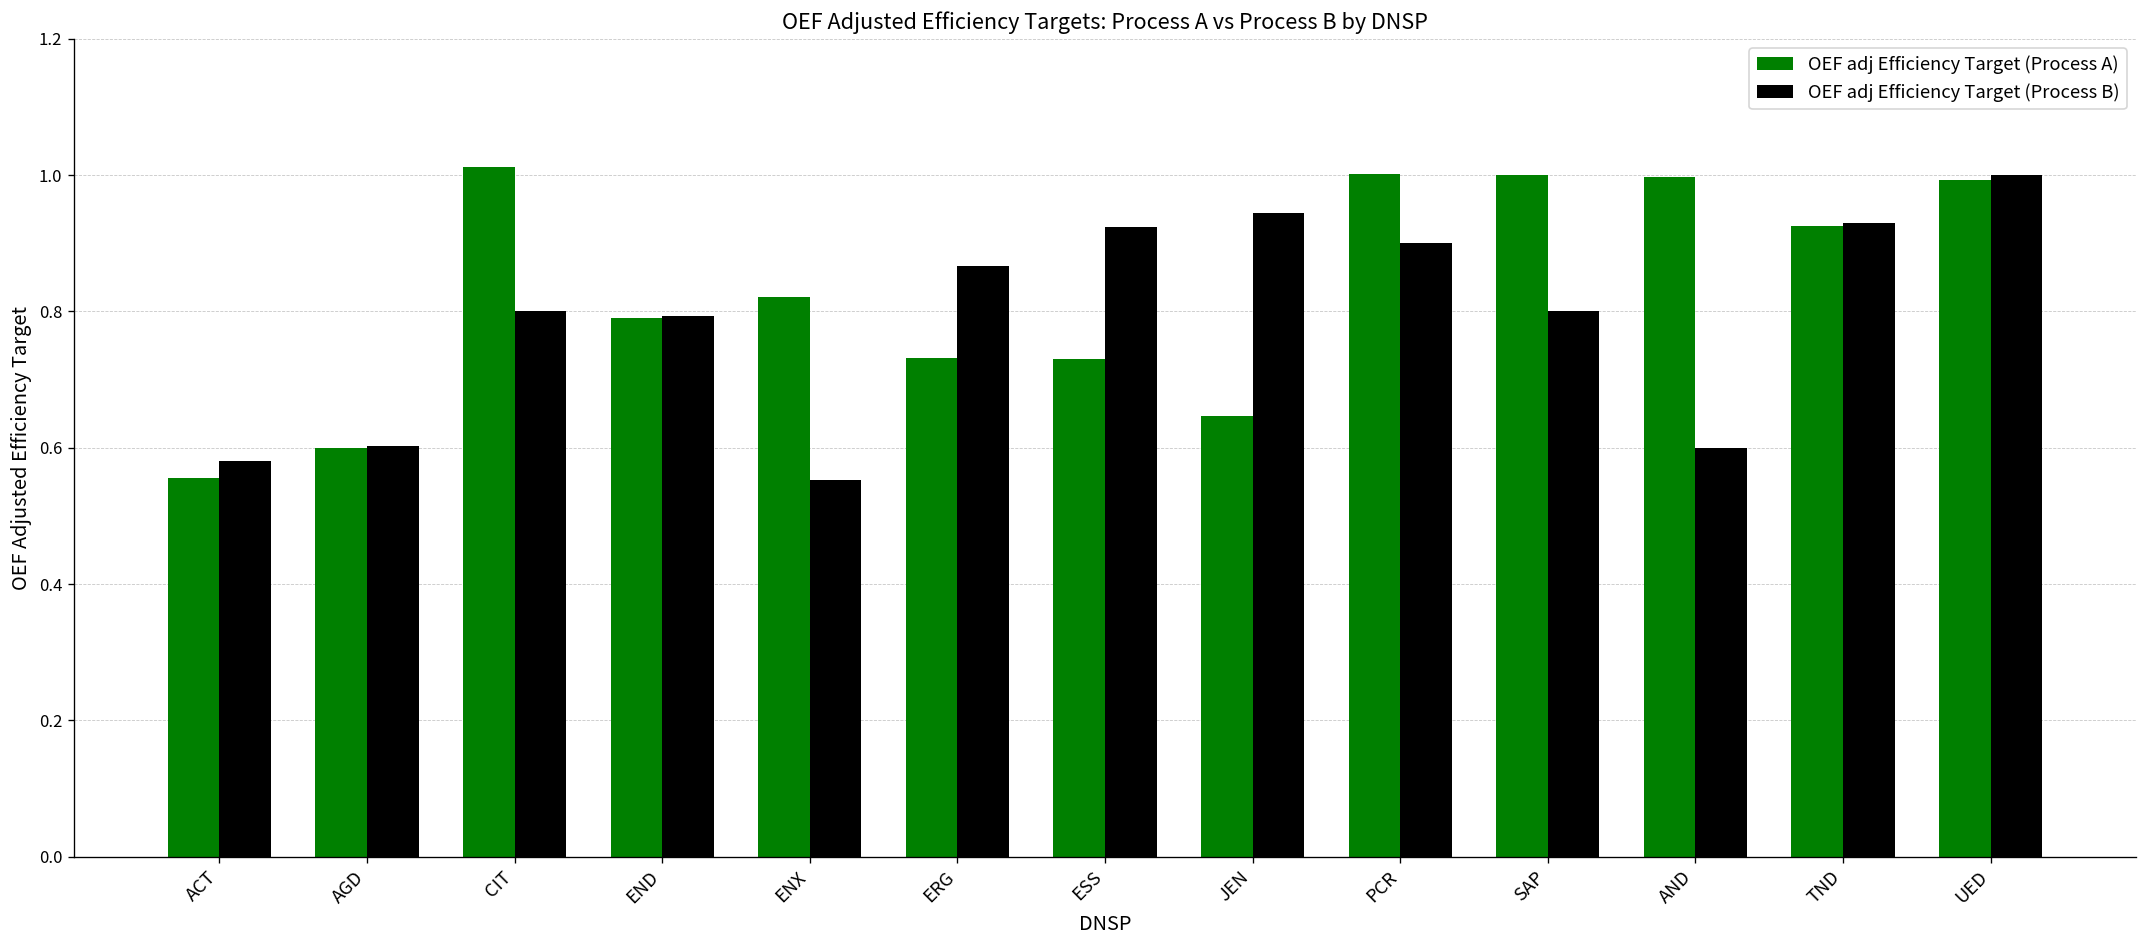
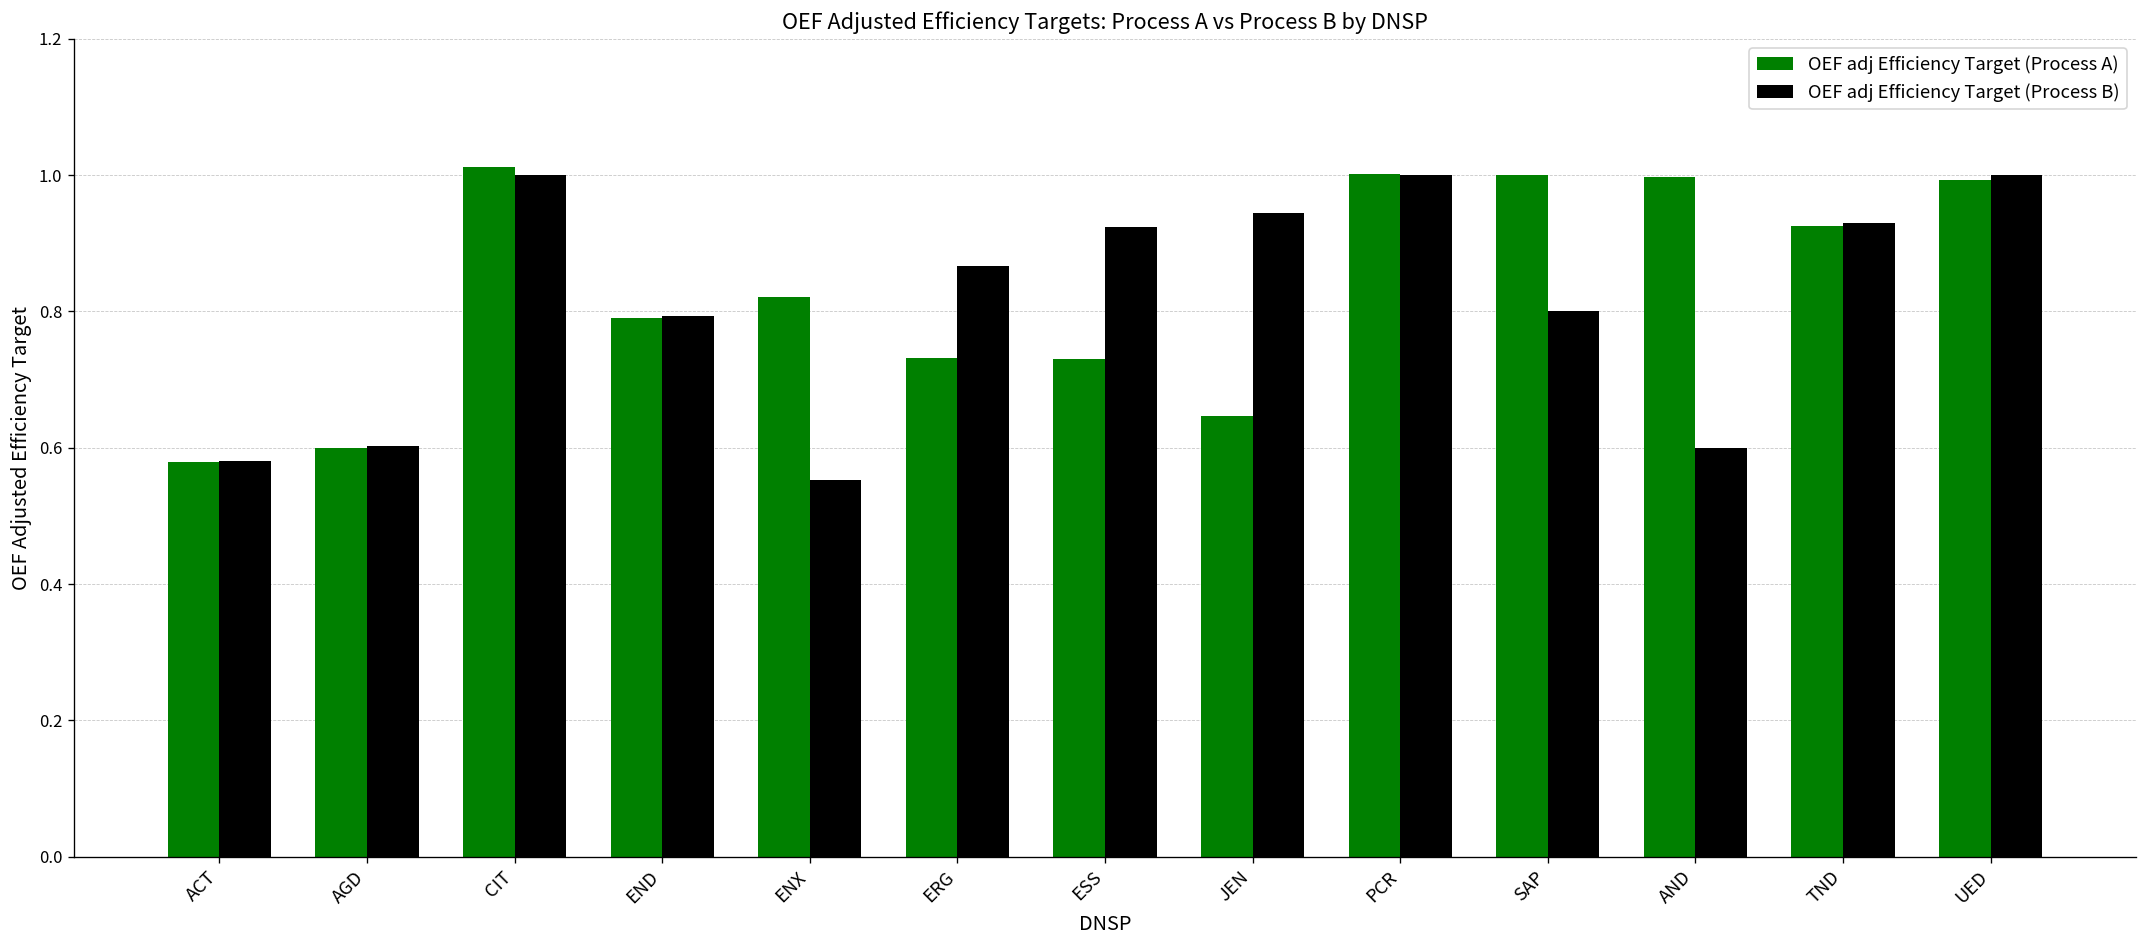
  {
    "OEF adj Efficiency Target (Process A)": {
-     "ACT": 0.56,
+     "ACT": 0.58,
      "AGD": 0.60,
      "CIT": 1.01,
      "END": 0.79,
      "ENX": 0.82,
      "ERG": 0.73,
      "ESS": 0.73,
      "JEN": 0.65,
      "PCR": 1.00,
      "SAP": 1.00,
      "AND": 1.00,
      "TND": 0.93,
      "UED": 0.99
    },
    "OEF adj Efficiency Target (Process B)": {
      "ACT": 0.58,
      "AGD": 0.6,
-     "CIT": 0.8,
+     "CIT": 1.0,
      "END": 0.79,
      "ENX": 0.55,
      "ERG": 0.87,
      "ESS": 0.92,
      "JEN": 0.94,
-     "PCR": 0.9,
+     "PCR": 1.0,
      "SAP": 0.8,
      "AND": 0.6,
      "TND": 0.93,
      "UED": 1.0
    }
  }
